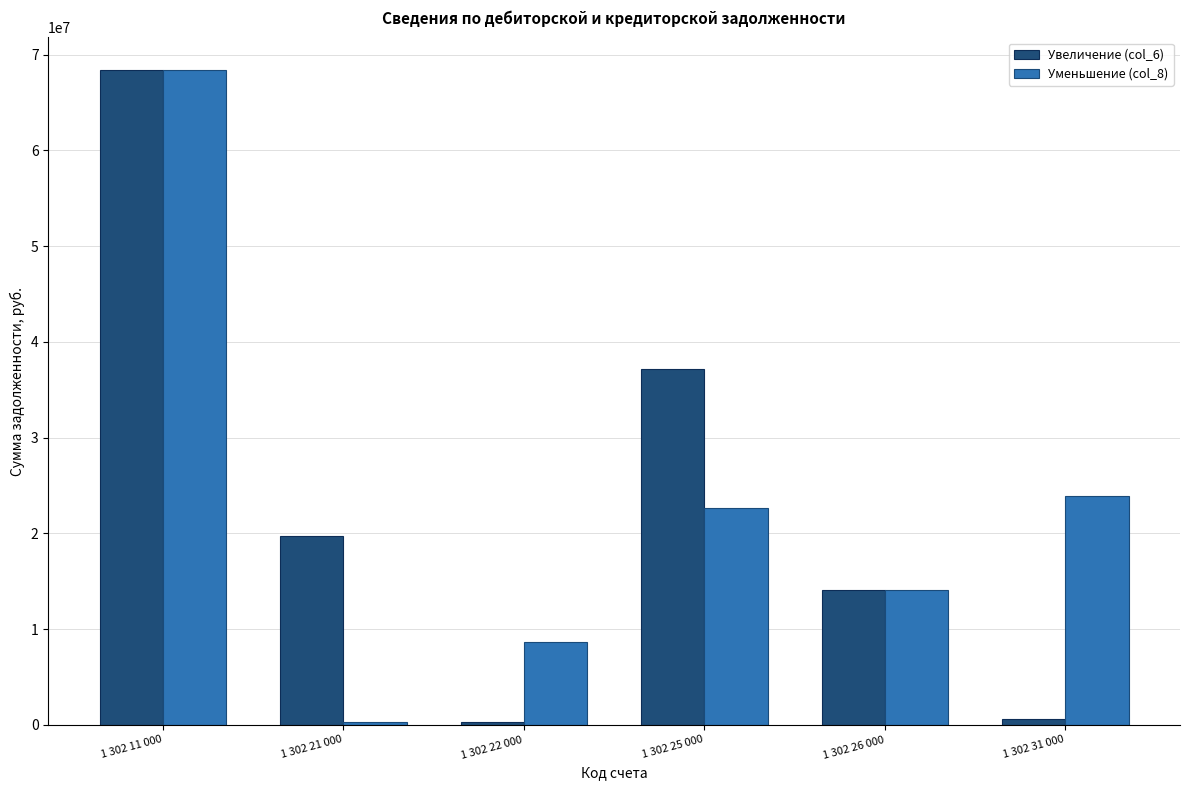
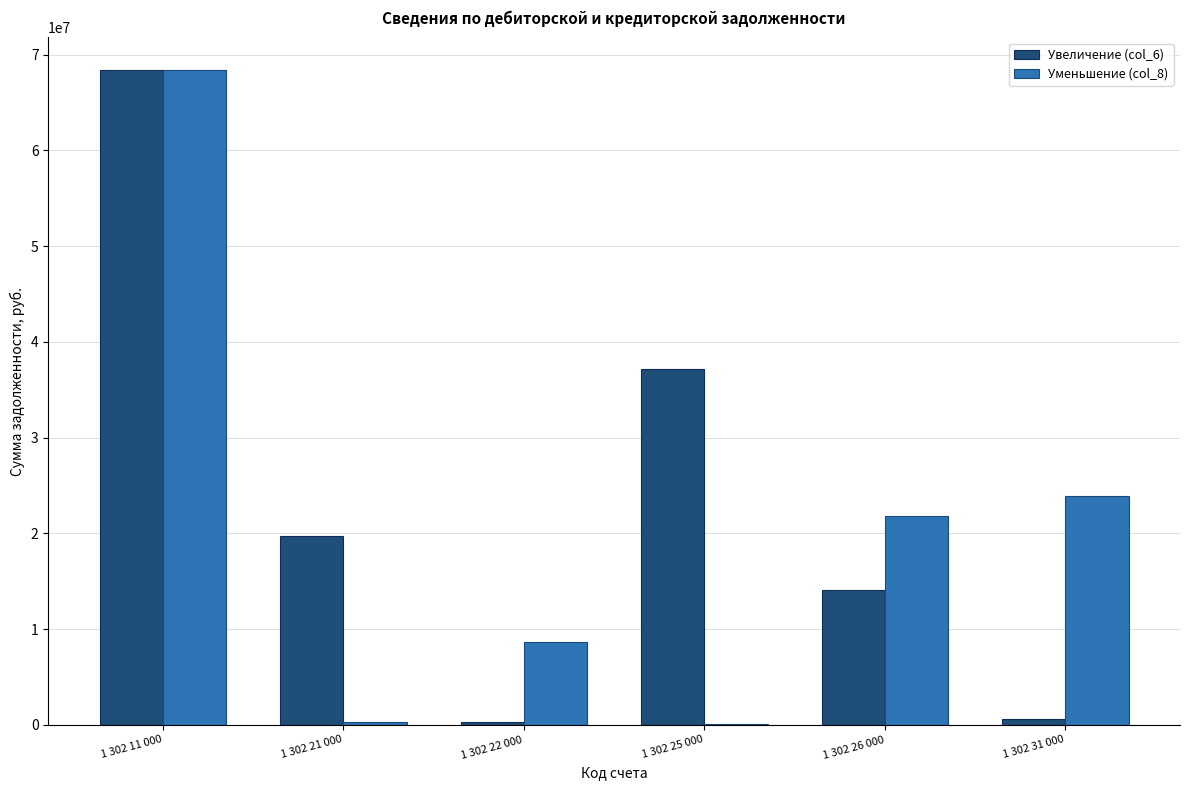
  {
    "Увеличение (col_6)": {
      "1 302 11 000": 68000000,
      "1 302 21 000": 20000000,
      "1 302 22 000": 0,
      "1 302 25 000": 37000000,
      "1 302 26 000": 14000000,
      "1 302 31 000": 1000000
    },
    "Уменьшение (col_8)": {
      "1 302 11 000": 68000000,
      "1 302 22 000": 9000000,
-     "1 302 25 000": 23000000,
-     "1 302 26 000": 14000000,
+     "1 302 25 000": 0,
+     "1 302 26 000": 22000000,
      "1 302 31 000": 24000000
    }
  }
